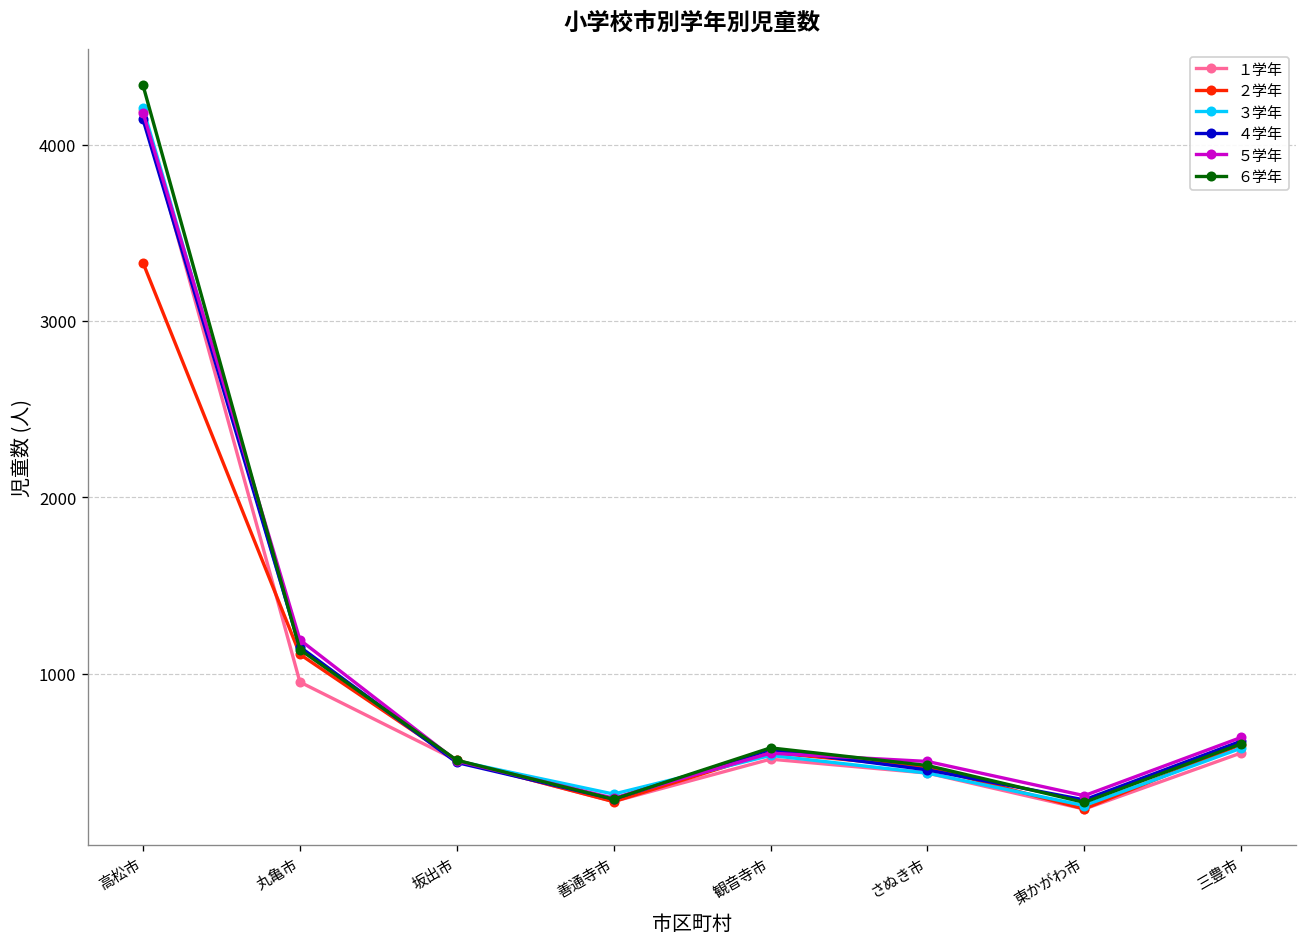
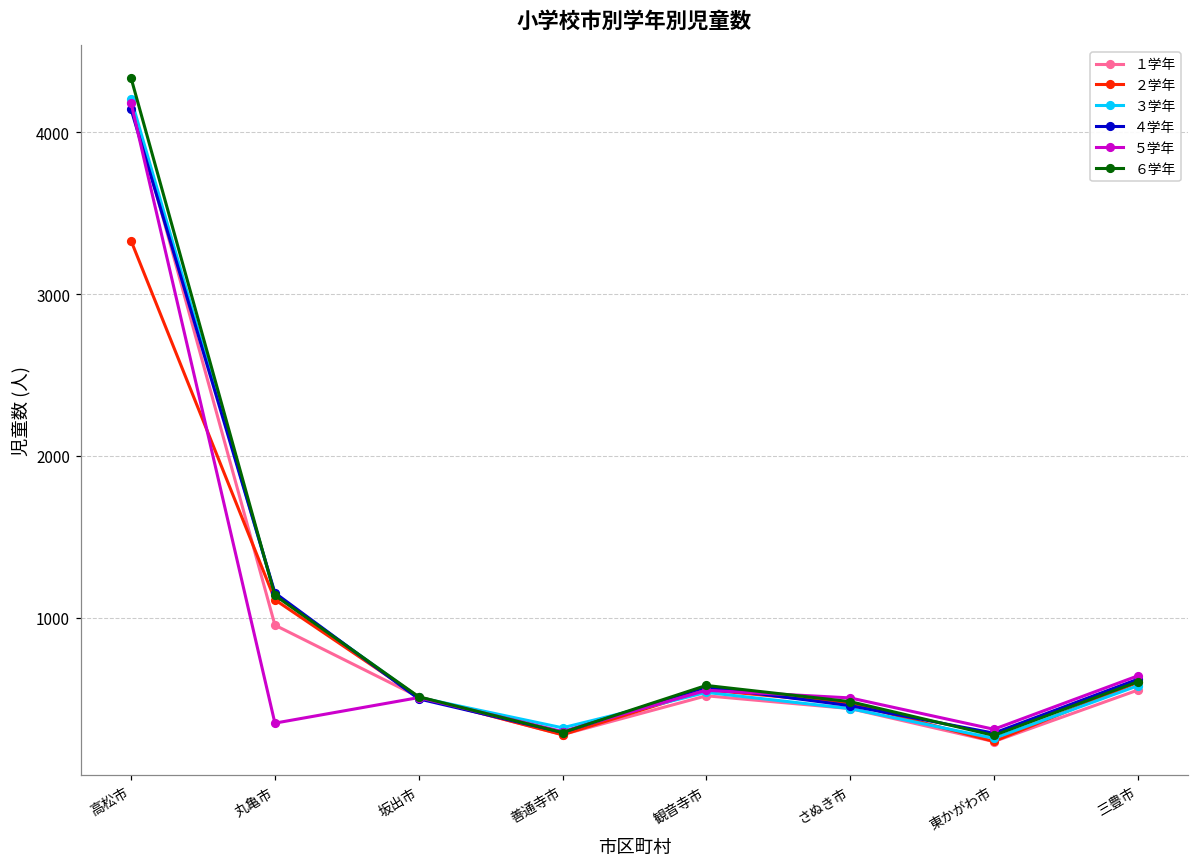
  {
    "１学年": {
      "丸亀市": 950,
      "観音寺市": 520,
      "三豊市": 550
    },
    "２学年": {
      "高松市": 3330,
      "丸亀市": 1110
    },
    "３学年": {
      "善通寺市": 320,
      "東かがわ市": 250,
      "三豊市": 580
    },
    "４学年": {
      "高松市": 4140
    },
    "５学年": {
-     "丸亀市": 1190,
+     "丸亀市": 350,
      "さぬき市": 500,
      "東かがわ市": 310,
      "三豊市": 640
    },
    "６学年": {
      "高松市": 4340
    }
  }
